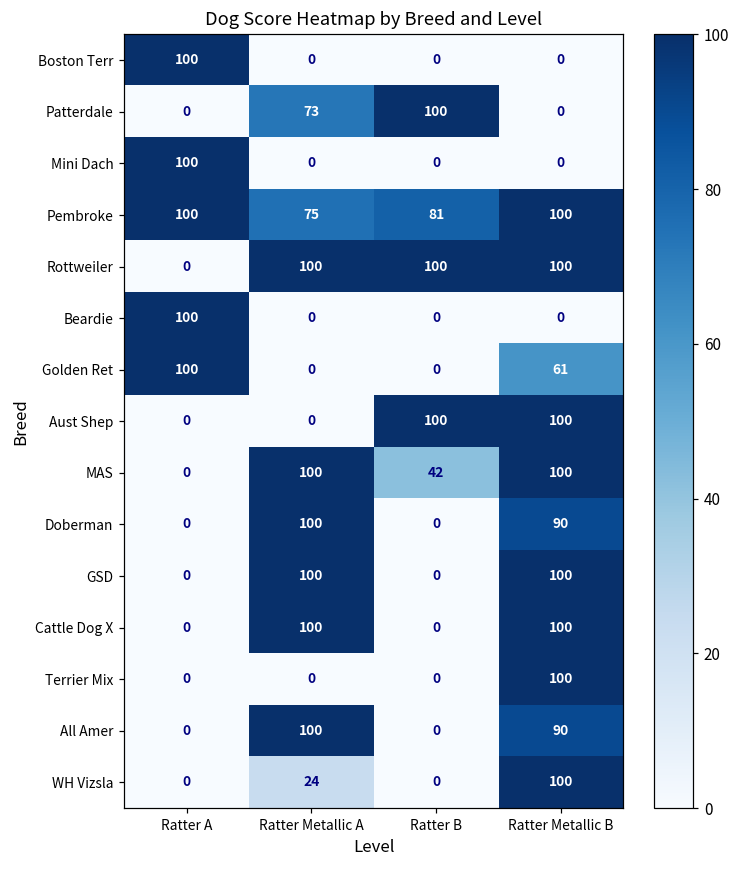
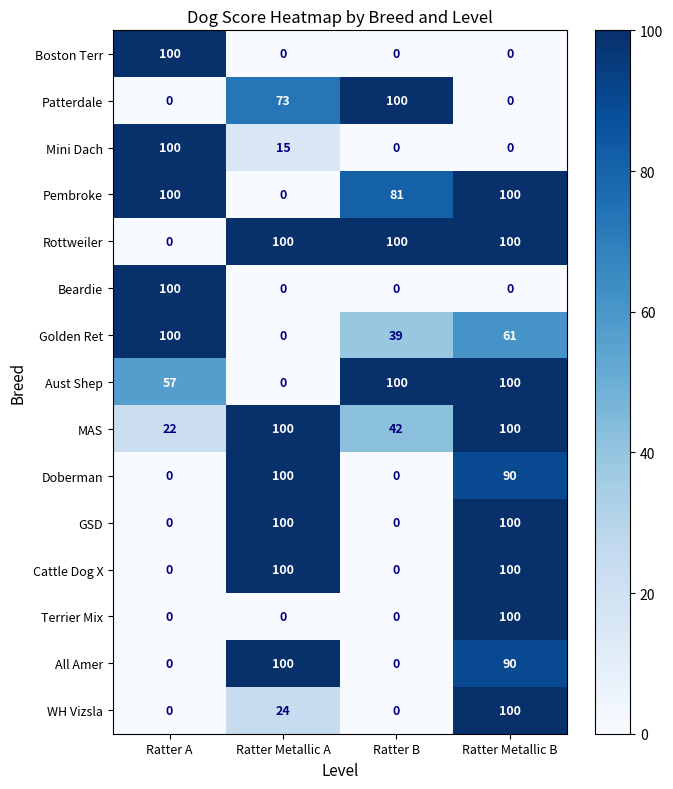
  {
    "Boston Terr": {
      "Ratter A": 100,
      "Ratter Metallic A": 0,
      "Ratter B": 0,
      "Ratter Metallic B": 0
    },
    "Patterdale": {
      "Ratter A": 0,
      "Ratter Metallic A": 73,
      "Ratter B": 100,
      "Ratter Metallic B": 0
    },
    "Mini Dach": {
      "Ratter A": 100,
-     "Ratter Metallic A": 0,
+     "Ratter Metallic A": 15,
      "Ratter B": 0,
      "Ratter Metallic B": 0
    },
    "Pembroke": {
      "Ratter A": 100,
-     "Ratter Metallic A": 75,
+     "Ratter Metallic A": 0,
      "Ratter B": 81,
      "Ratter Metallic B": 100
    },
    "Rottweiler": {
      "Ratter A": 0,
      "Ratter Metallic A": 100,
      "Ratter B": 100,
      "Ratter Metallic B": 100
    },
    "Beardie": {
      "Ratter A": 100,
      "Ratter Metallic A": 0,
      "Ratter B": 0,
      "Ratter Metallic B": 0
    },
    "Golden Ret": {
      "Ratter A": 100,
      "Ratter Metallic A": 0,
-     "Ratter B": 0,
+     "Ratter B": 39,
      "Ratter Metallic B": 61
    },
    "Aust Shep": {
-     "Ratter A": 0,
+     "Ratter A": 57,
      "Ratter Metallic A": 0,
      "Ratter B": 100,
      "Ratter Metallic B": 100
    },
    "MAS": {
-     "Ratter A": 0,
+     "Ratter A": 22,
      "Ratter Metallic A": 100,
      "Ratter B": 42,
      "Ratter Metallic B": 100
    },
    "Doberman": {
      "Ratter A": 0,
      "Ratter Metallic A": 100,
      "Ratter B": 0,
      "Ratter Metallic B": 90
    },
    "GSD": {
      "Ratter A": 0,
      "Ratter Metallic A": 100,
      "Ratter B": 0,
      "Ratter Metallic B": 100
    },
    "Cattle Dog X": {
      "Ratter A": 0,
      "Ratter Metallic A": 100,
      "Ratter B": 0,
      "Ratter Metallic B": 100
    },
    "Terrier Mix": {
      "Ratter A": 0,
      "Ratter Metallic A": 0,
      "Ratter B": 0,
      "Ratter Metallic B": 100
    },
    "All Amer": {
      "Ratter A": 0,
      "Ratter Metallic A": 100,
      "Ratter B": 0,
      "Ratter Metallic B": 90
    },
    "WH Vizsla": {
      "Ratter A": 0,
      "Ratter Metallic A": 24,
      "Ratter B": 0,
      "Ratter Metallic B": 100
    }
  }
